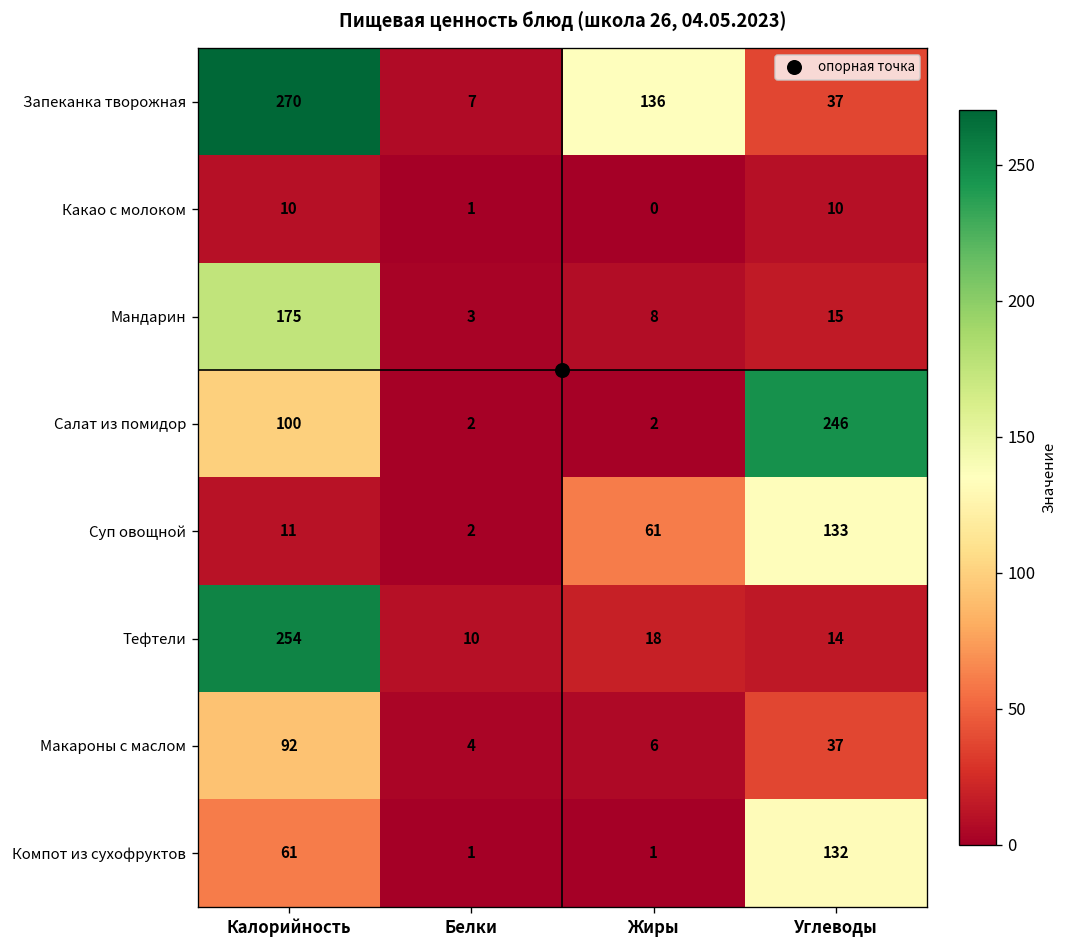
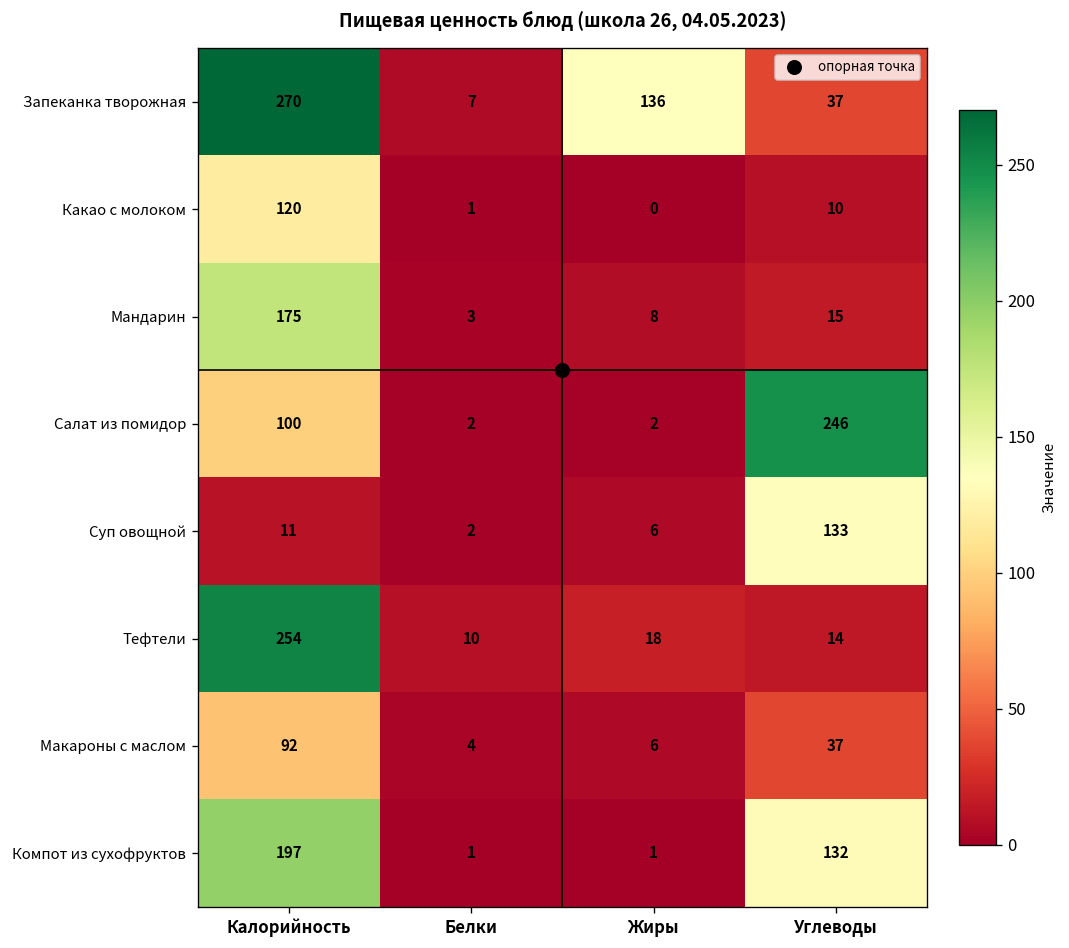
  {
    "Запеканка творожная": {
      "Калорийность": 270,
      "Белки": 7,
      "Жиры": 136,
      "Углеводы": 37
    },
    "Какао с молоком": {
-     "Калорийность": 10,
+     "Калорийность": 120,
      "Белки": 1,
      "Жиры": 0,
      "Углеводы": 10
    },
    "Мандарин": {
      "Калорийность": 175,
      "Белки": 3,
      "Жиры": 8,
      "Углеводы": 15
    },
    "Салат из помидор": {
      "Калорийность": 100,
      "Белки": 2,
      "Жиры": 2,
      "Углеводы": 246
    },
    "Суп овощной": {
      "Калорийность": 11,
      "Белки": 2,
-     "Жиры": 61,
+     "Жиры": 6,
      "Углеводы": 133
    },
    "Тефтели": {
      "Калорийность": 254,
      "Белки": 10,
      "Жиры": 18,
      "Углеводы": 14
    },
    "Макароны с маслом": {
      "Калорийность": 92,
      "Белки": 4,
      "Жиры": 6,
      "Углеводы": 37
    },
    "Компот из сухофруктов": {
-     "Калорийность": 61,
+     "Калорийность": 197,
      "Белки": 1,
      "Жиры": 1,
      "Углеводы": 132
    }
  }
